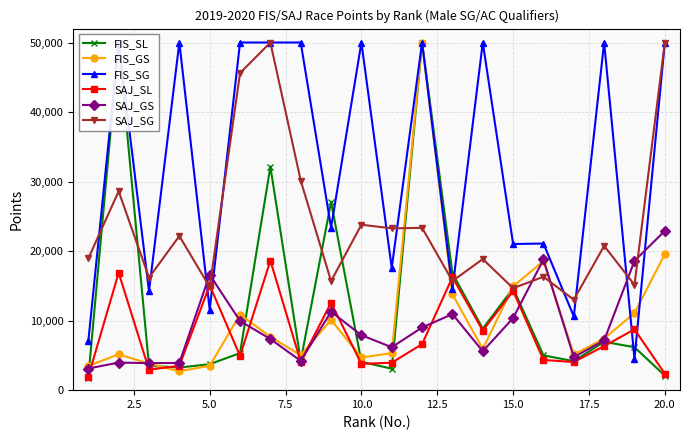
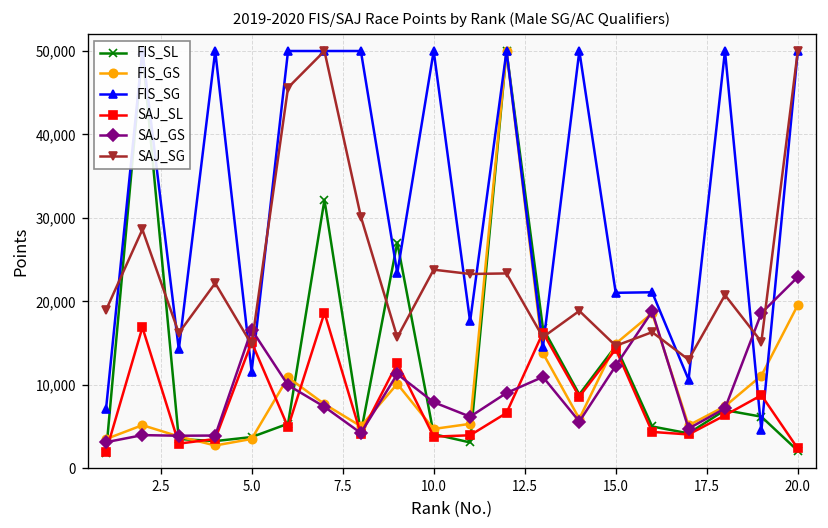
  {
    "FIS_GS": {
      "10.0": "5,000",
      "20.0": "20,000"
    },
    "FIS_SG": {
      "5.0": "12,000",
      "10.0": "50,000",
      "15.0": "21,000"
    },
    "SAJ_GS": {
      "5.0": "17,000",
      "10.0": "8,000",
-     "15.0": "10,000",
+     "15.0": "12,000",
      "20.0": "23,000"
    },
    "SAJ_SG": {
      "10.0": "24,000"
    }
  }
